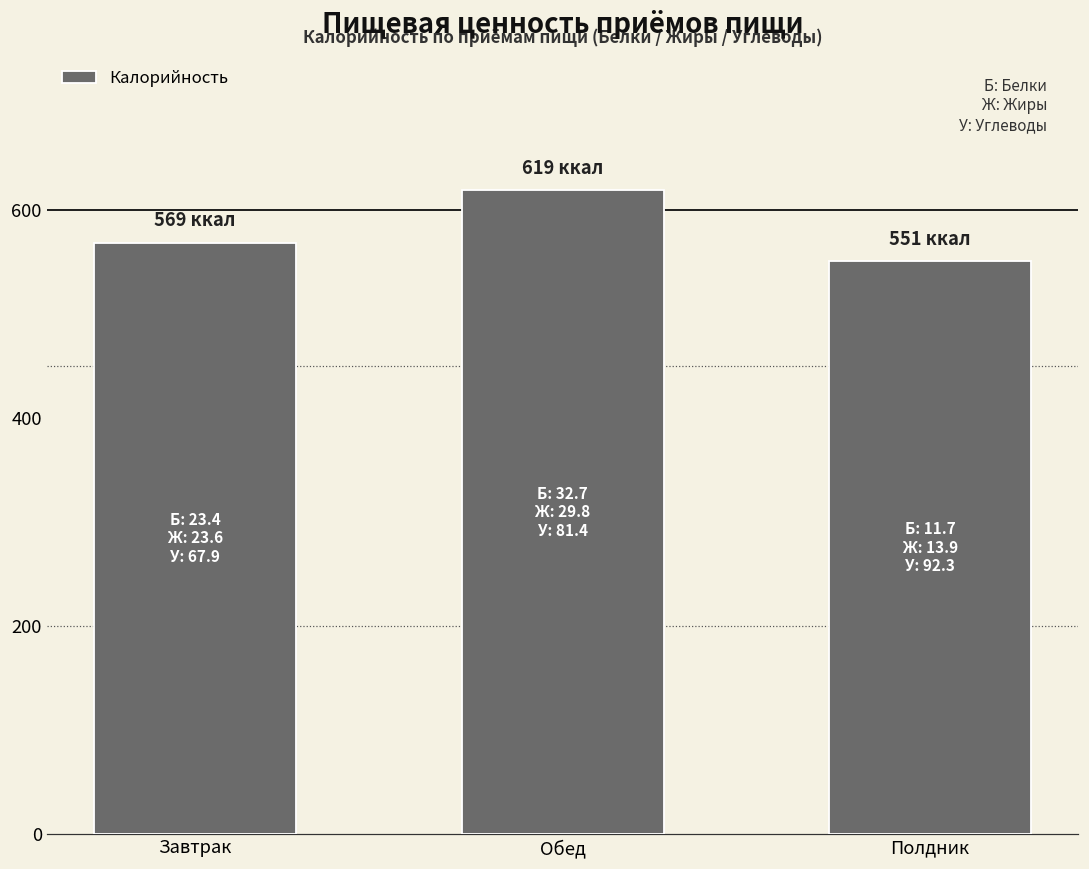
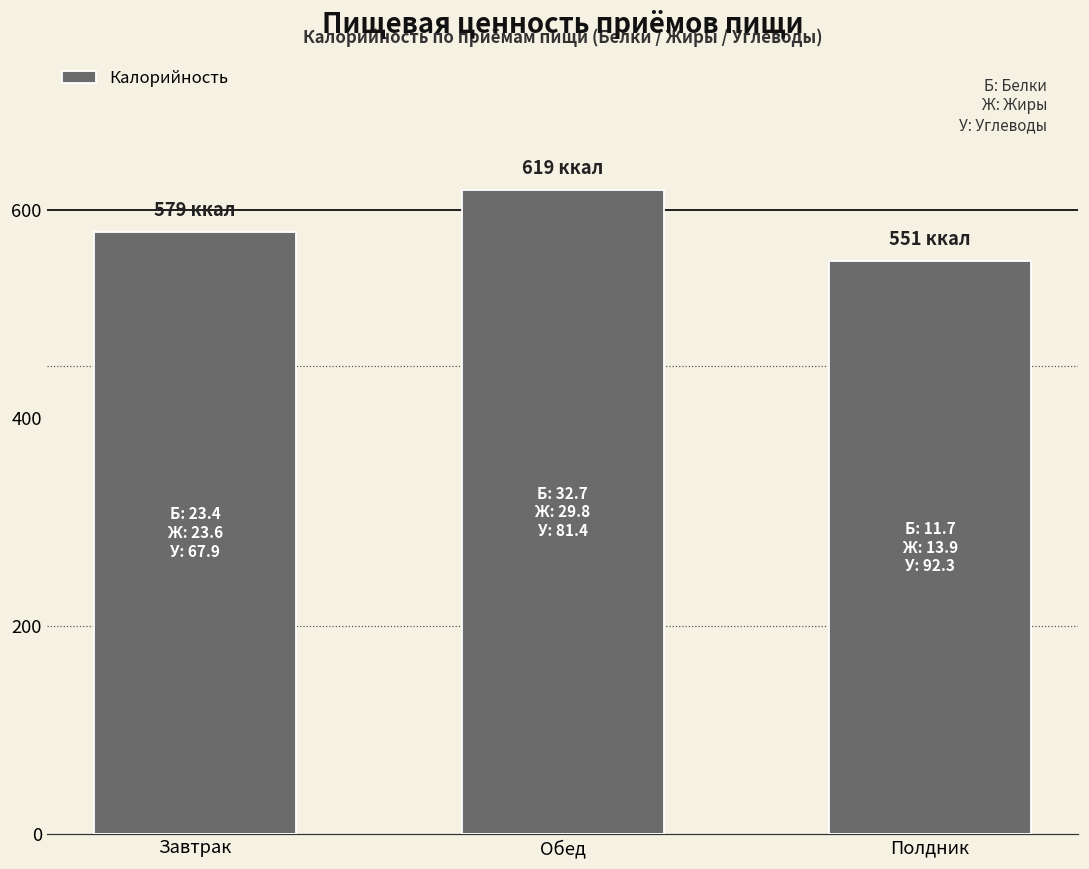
  {
-   "Завтрак": 569,
+   "Завтрак": 579,
    "Обед": 619,
    "Полдник": 551
  }
